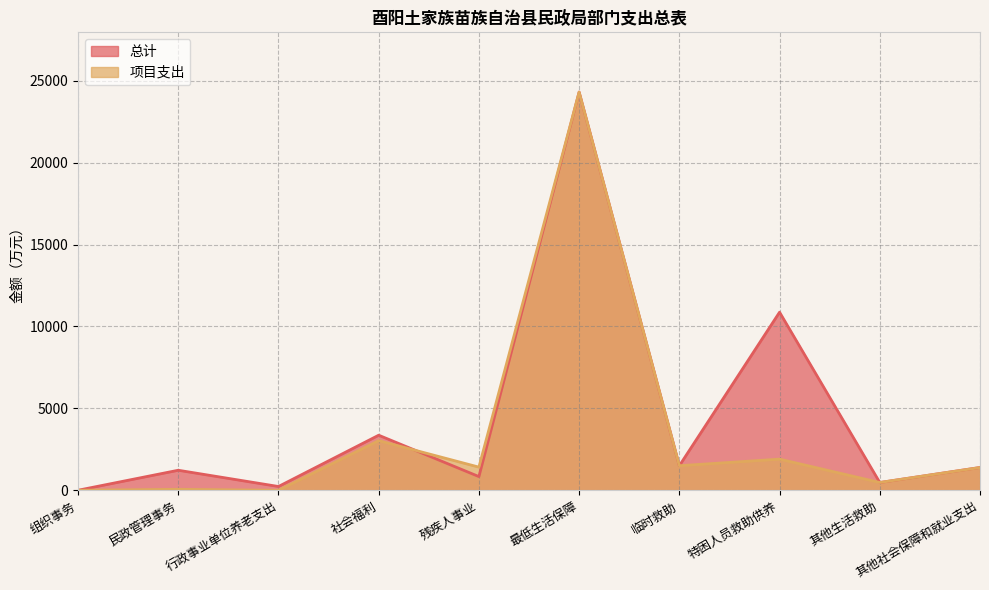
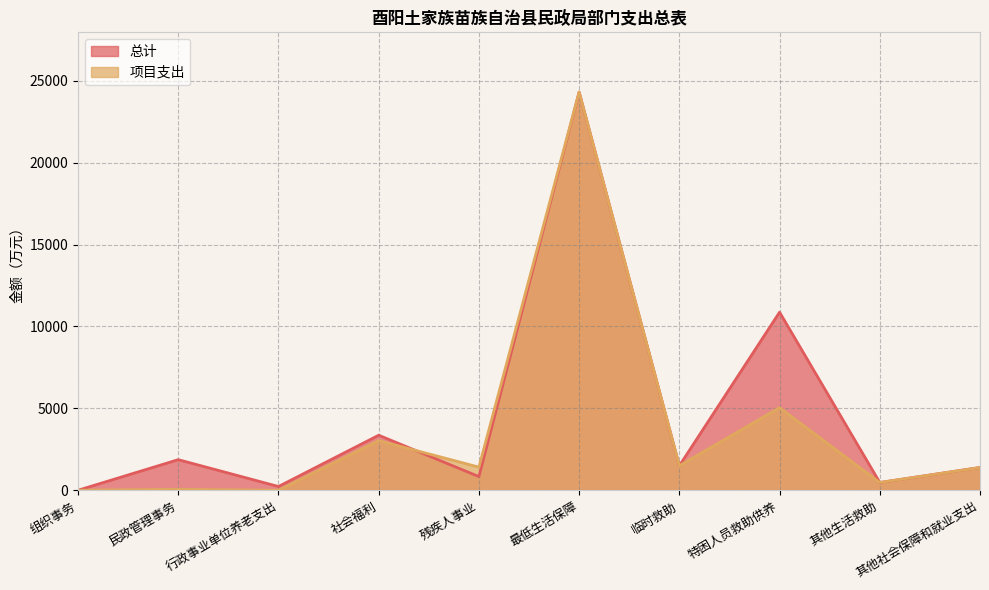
  {
    "总计": {
-     "民政管理事务": 1200,
+     "民政管理事务": 1900,
      "行政事业单位养老支出": 200,
      "社会福利": 3400,
      "残疾人事业": 800,
      "特困人员救助供养": 10900
    },
    "项目支出": {
      "民政管理事务": 100,
      "行政事业单位养老支出": 0,
      "社会福利": 3000,
      "残疾人事业": 1400,
-     "特困人员救助供养": 1900
+     "特困人员救助供养": 5000
    }
  }
